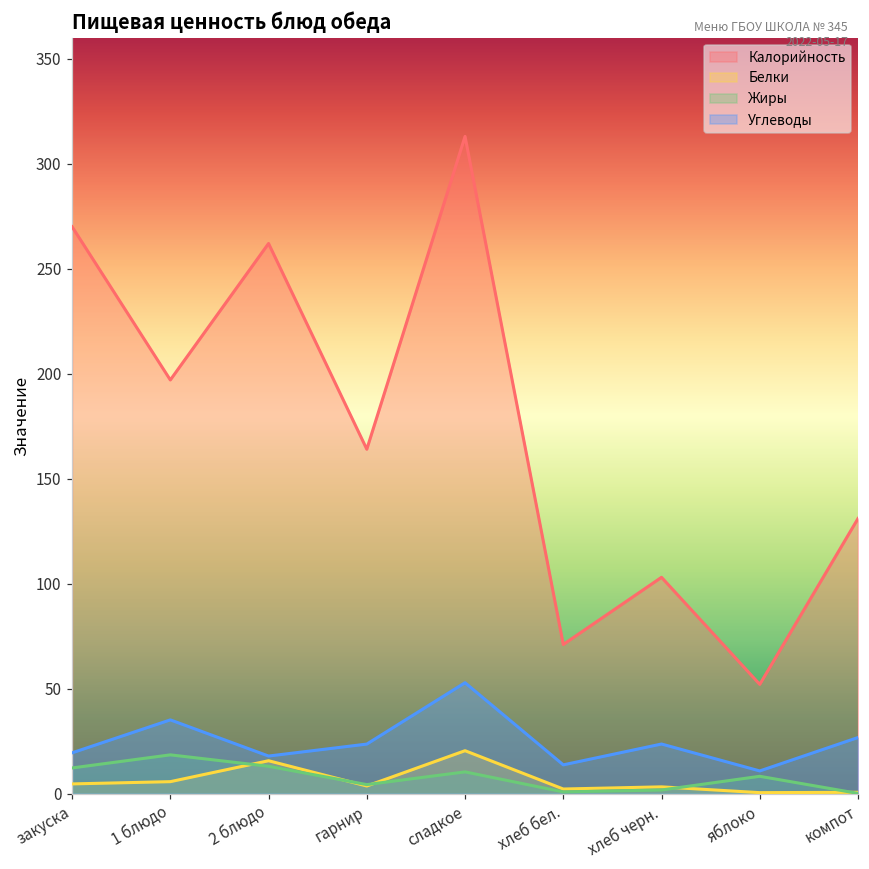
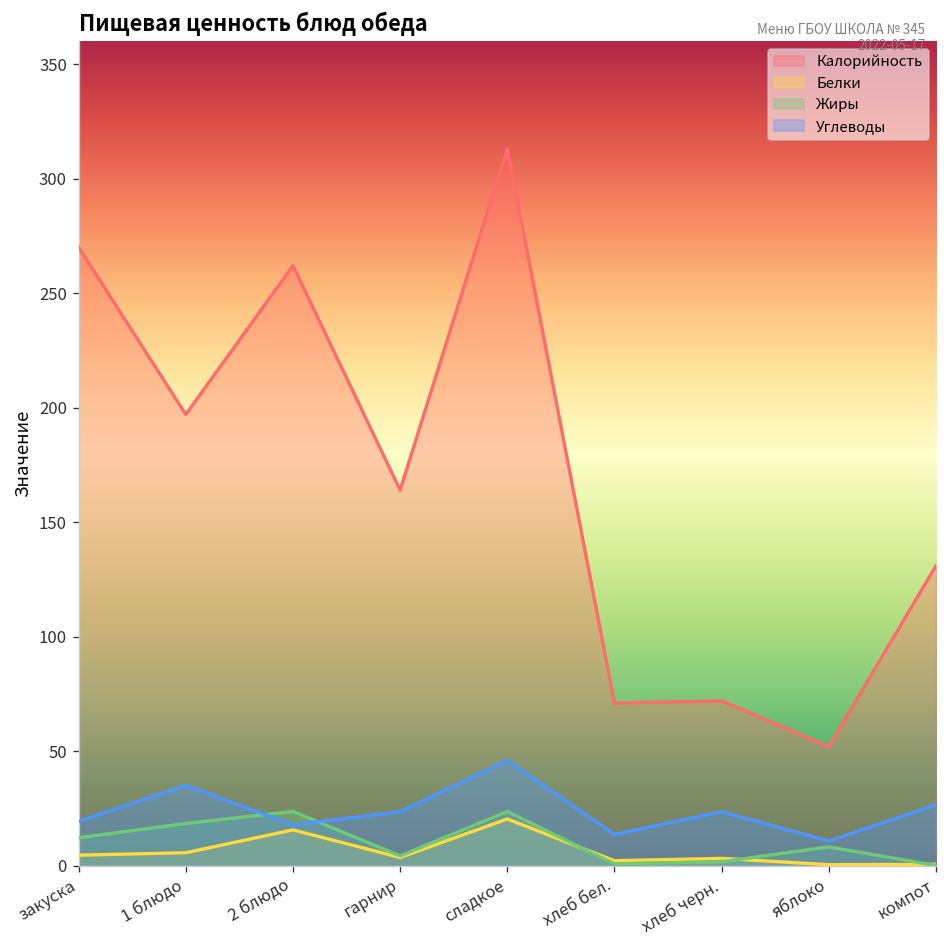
  {
    "Калорийность": {
      "закуска": 270,
      "1 блюдо": 197,
      "2 блюдо": 262,
      "гарнир": 164,
      "сладкое": 313,
      "хлеб бел.": 71,
-     "хлеб черн.": 103,
+     "хлеб черн.": 72,
      "яблоко": 52,
      "компот": 131
    },
    "Белки": {
      "закуска": 5,
      "1 блюдо": 6,
      "2 блюдо": 16,
      "сладкое": 20,
      "хлеб бел.": 2,
      "хлеб черн.": 3,
      "яблоко": 0
    },
    "Жиры": {
      "закуска": 12,
      "1 блюдо": 18,
-     "2 блюдо": 13,
-     "сладкое": 10,
+     "2 блюдо": 24,
+     "сладкое": 24,
      "хлеб бел.": 1,
      "хлеб черн.": 2,
      "яблоко": 8
    },
    "Углеводы": {
      "закуска": 19,
      "1 блюдо": 35,
      "2 блюдо": 18,
      "гарнир": 24,
-     "сладкое": 53,
+     "сладкое": 46,
      "хлеб бел.": 14,
      "хлеб черн.": 24,
      "яблоко": 11,
      "компот": 27
    }
  }
